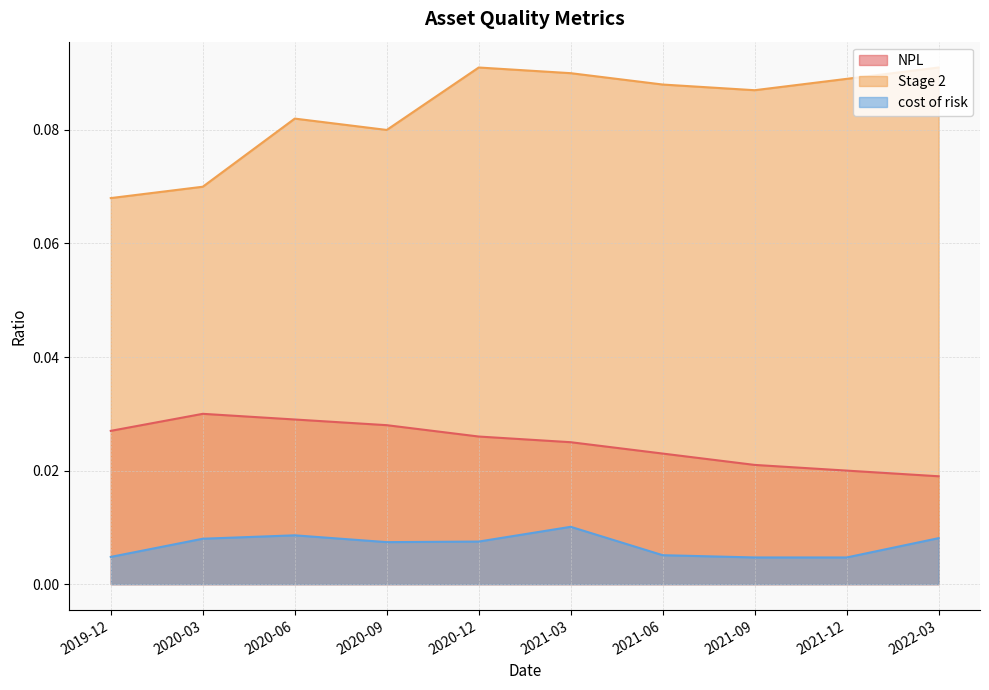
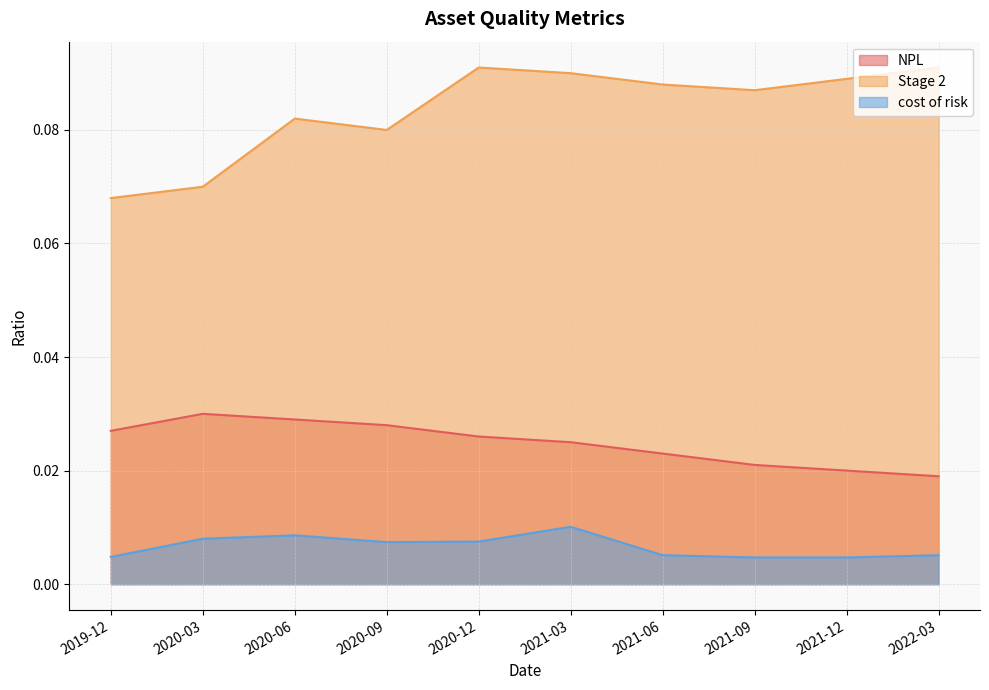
  {
    "cost of risk": {
      "2019-12": 0.005,
      "2020-03": 0.008,
      "2020-06": 0.009,
      "2020-09": 0.007,
      "2020-12": 0.008,
      "2021-03": 0.010,
      "2021-06": 0.005,
      "2021-09": 0.005,
      "2021-12": 0.005,
-     "2022-03": 0.008
+     "2022-03": 0.005
    }
  }
